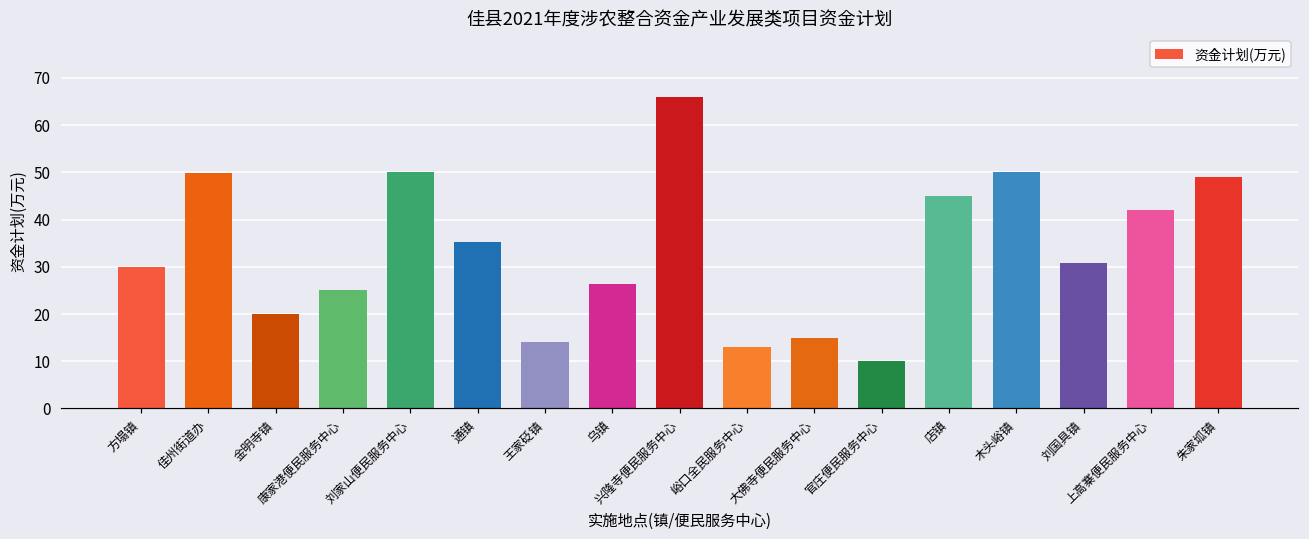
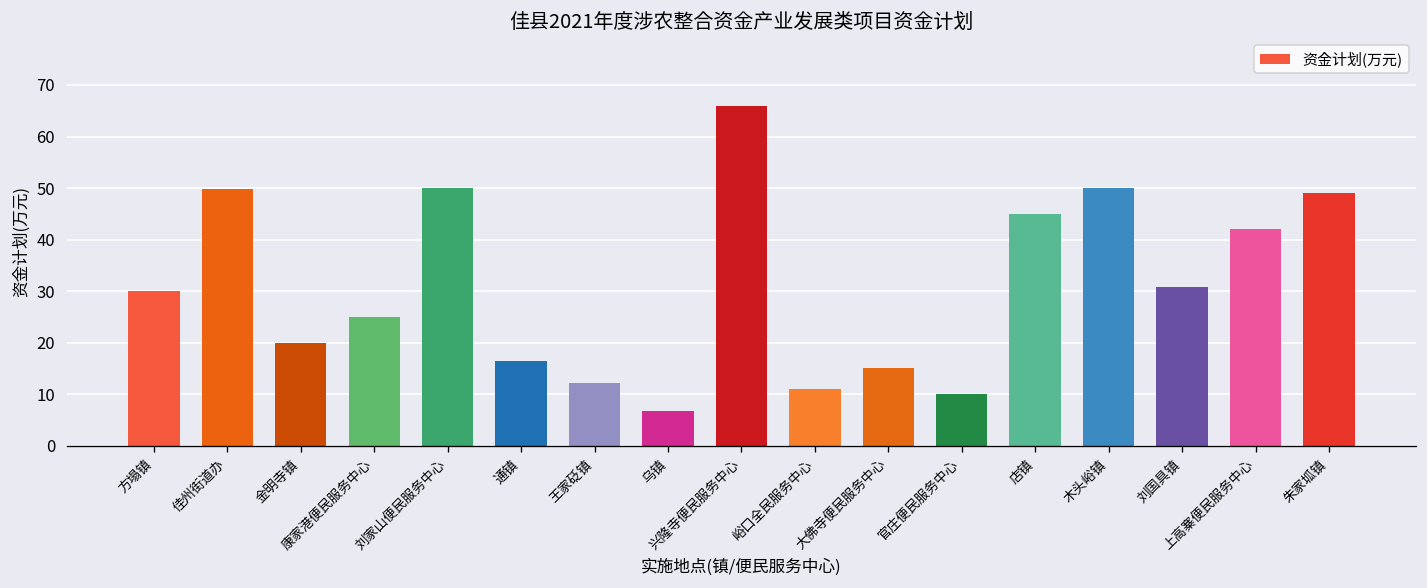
  {
    "方塌镇": 30,
    "佳州街道办": 50,
    "金明寺镇": 20,
    "康家港便民服务中心": 25,
    "刘家山便民服务中心": 50,
-   "通镇": 35,
-   "王家砭镇": 14,
-   "乌镇": 26,
+   "通镇": 16,
+   "王家砭镇": 12,
+   "乌镇": 7,
    "兴隆寺便民服务中心": 66,
-   "峪口全民服务中心": 13,
+   "峪口全民服务中心": 11,
    "大佛寺便民服务中心": 15,
    "官庄便民服务中心": 10,
    "店镇": 45,
    "木头峪镇": 50,
    "刘国具镇": 31,
    "上高寨便民服务中心": 42,
    "朱家坬镇": 49
  }
